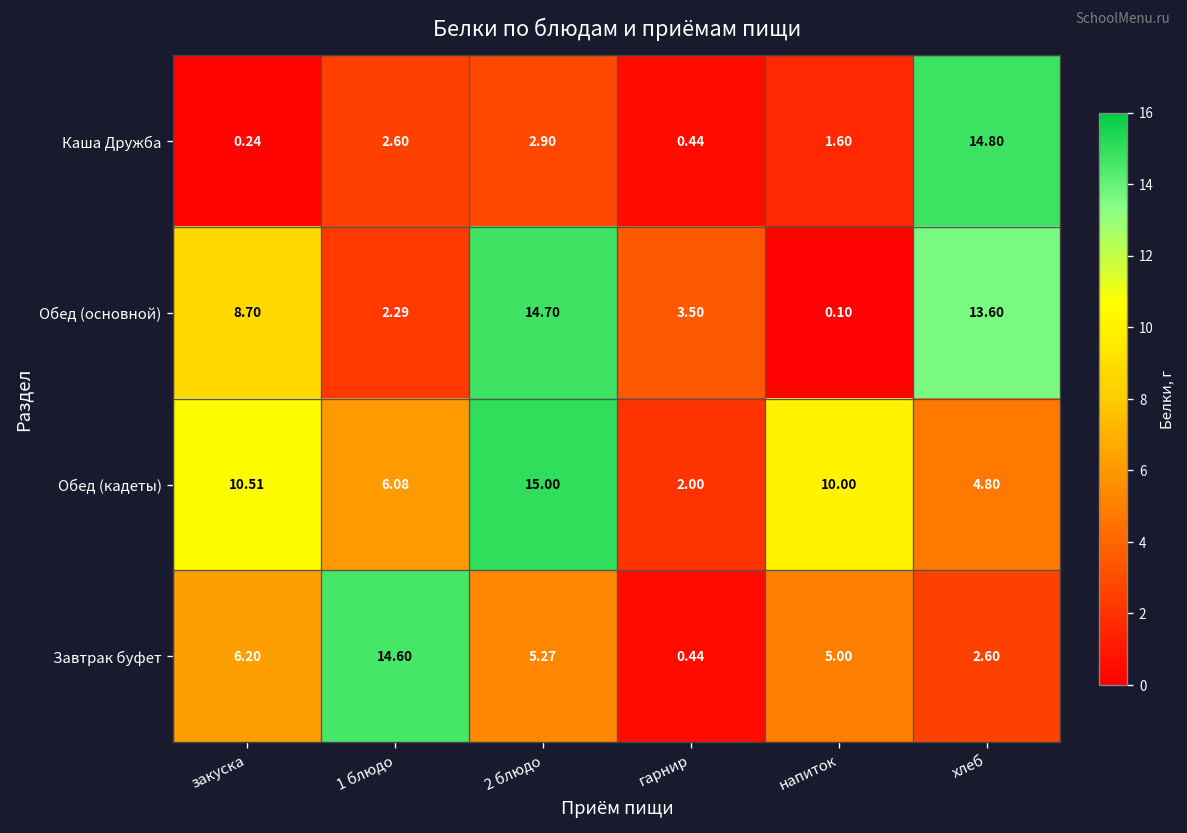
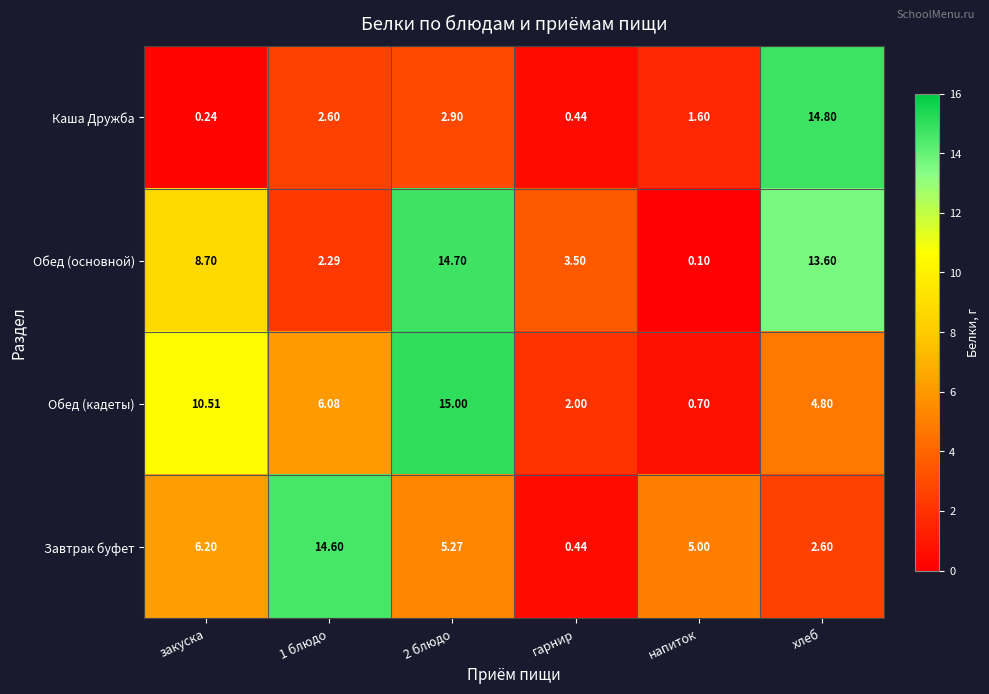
  {
    "Каша Дружба": {
      "закуска": 0.24,
      "1 блюдо": 2.60,
      "2 блюдо": 2.90,
      "гарнир": 0.44,
      "напиток": 1.60,
      "хлеб": 14.80
    },
    "Обед (основной)": {
      "закуска": 8.70,
      "1 блюдо": 2.29,
      "2 блюдо": 14.70,
      "гарнир": 3.50,
      "напиток": 0.10,
      "хлеб": 13.60
    },
    "Обед (кадеты)": {
      "закуска": 10.51,
      "1 блюдо": 6.08,
      "2 блюдо": 15.00,
      "гарнир": 2.00,
-     "напиток": 10.00,
+     "напиток": 0.70,
      "хлеб": 4.80
    },
    "Завтрак буфет": {
      "закуска": 6.20,
      "1 блюдо": 14.60,
      "2 блюдо": 5.27,
      "гарнир": 0.44,
      "напиток": 5.00,
      "хлеб": 2.60
    }
  }
